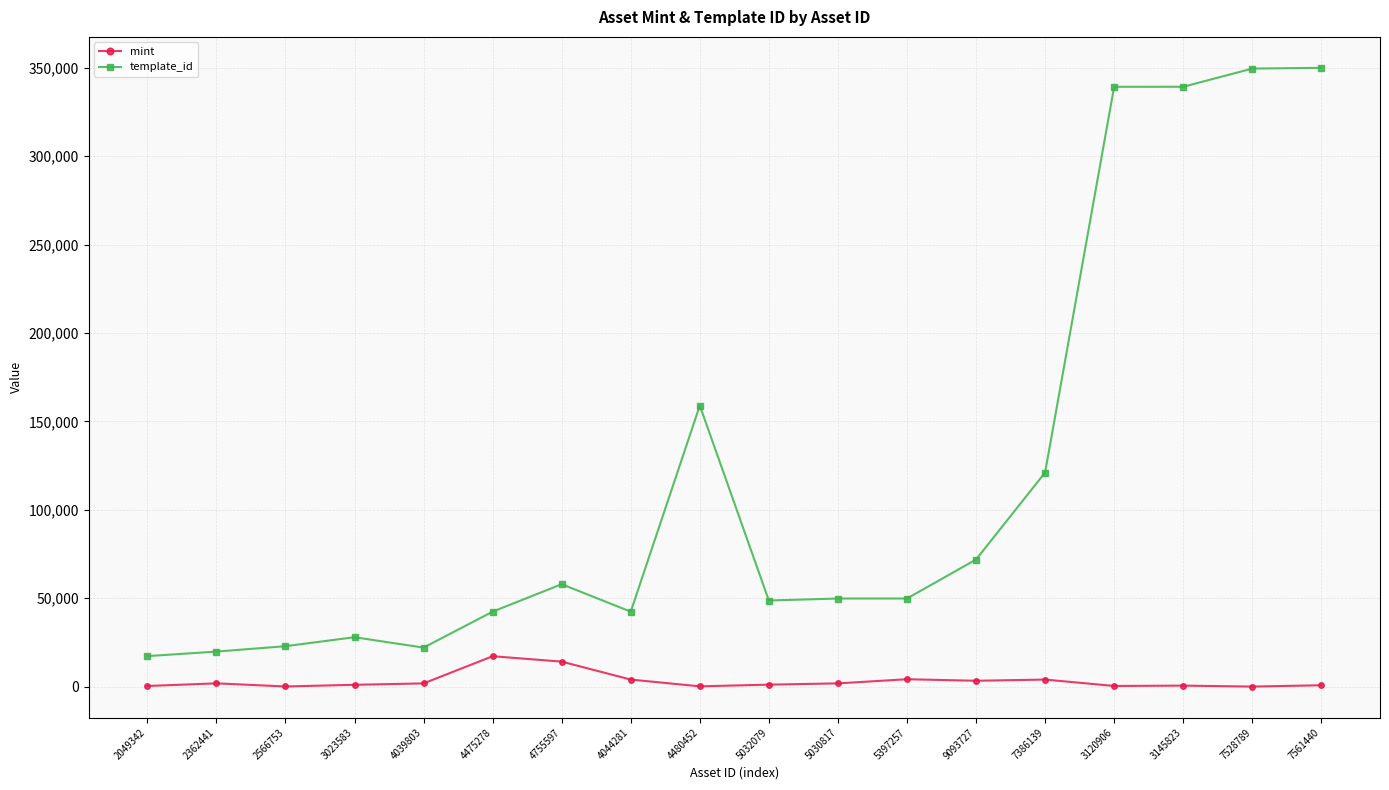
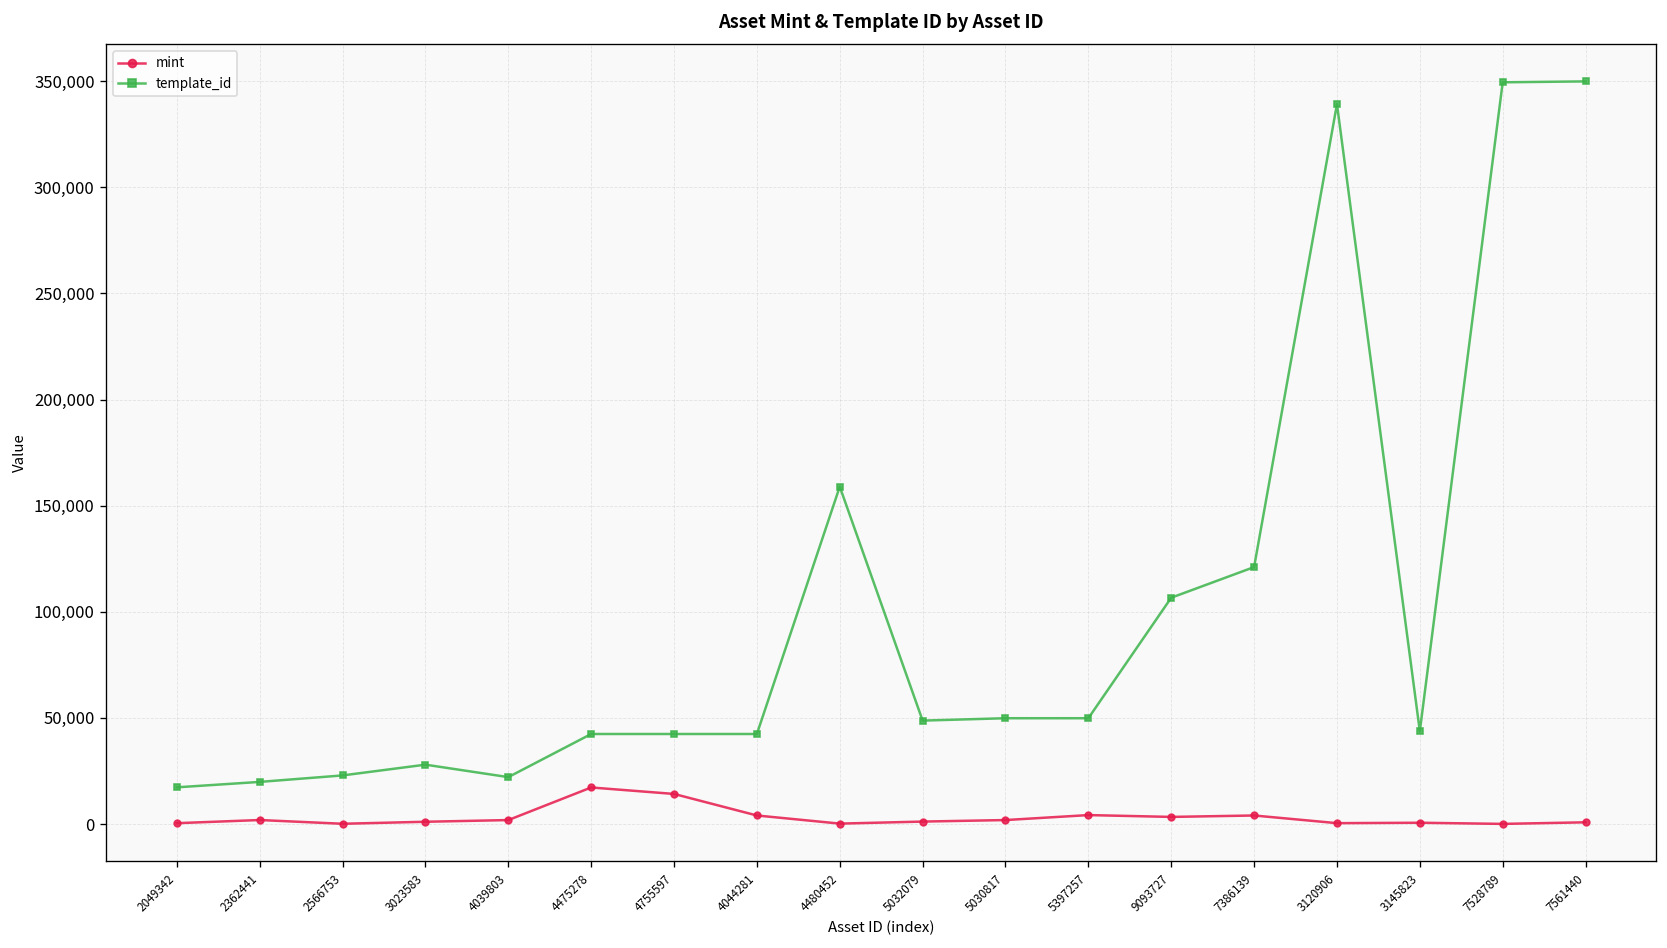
  {
    "mint": {
      "2049342": "0",
      "2362441": "2,000",
      "2566753": "0",
      "3023583": "1,000",
      "4039803": "2,000",
      "4475278": "17,000",
      "4755597": "14,000",
      "4044281": "4,000",
      "4480452": "0",
      "5032079": "1,000",
      "5030817": "2,000",
      "5397257": "4,000",
      "9093727": "3,000",
      "7386139": "4,000",
      "3120906": "0",
      "3145823": "1,000",
      "7528789": "0",
      "7561440": "1,000"
    },
    "template_id": {
      "2049342": "17,000",
      "2362441": "20,000",
      "2566753": "23,000",
      "3023583": "28,000",
      "4039803": "22,000",
      "4475278": "42,000",
-     "4755597": "58,000",
+     "4755597": "42,000",
      "4044281": "42,000",
      "4480452": "159,000",
      "5032079": "49,000",
      "5030817": "50,000",
      "5397257": "50,000",
-     "9093727": "72,000",
+     "9093727": "107,000",
      "7386139": "121,000",
      "3120906": "339,000",
-     "3145823": "339,000",
+     "3145823": "44,000",
      "7528789": "350,000",
      "7561440": "350,000"
    }
  }
